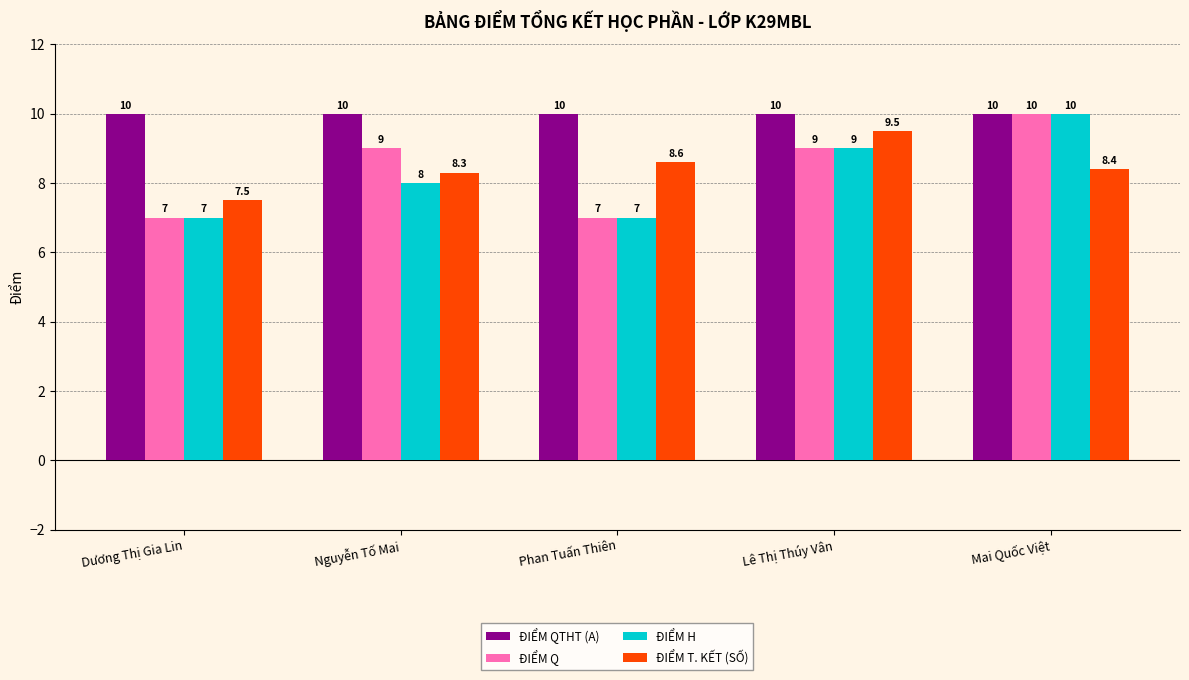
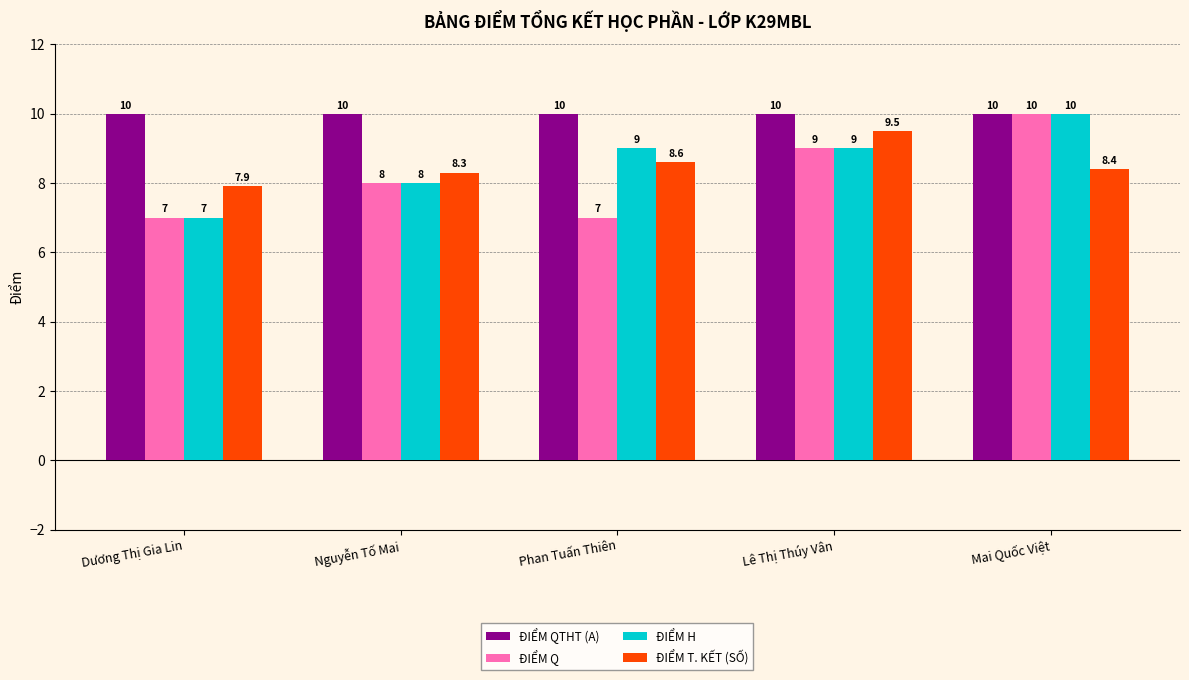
  {
    "ĐIỂM QTHT (A)": {
      "Dương Thị Gia Lin": 10,
      "Nguyễn Tố Mai": 10,
      "Phan Tuấn Thiên": 10,
      "Lê Thị Thúy Vân": 10,
      "Mai Quốc Việt": 10
    },
    "ĐIỂM Q": {
      "Dương Thị Gia Lin": 7,
-     "Nguyễn Tố Mai": 9,
+     "Nguyễn Tố Mai": 8,
      "Phan Tuấn Thiên": 7,
      "Lê Thị Thúy Vân": 9,
      "Mai Quốc Việt": 10
    },
    "ĐIỂM H": {
      "Dương Thị Gia Lin": 7,
      "Nguyễn Tố Mai": 8,
-     "Phan Tuấn Thiên": 7,
+     "Phan Tuấn Thiên": 9,
      "Lê Thị Thúy Vân": 9,
      "Mai Quốc Việt": 10
    },
    "ĐIỂM T. KẾT (SỐ)": {
-     "Dương Thị Gia Lin": 7.5,
+     "Dương Thị Gia Lin": 7.9,
      "Nguyễn Tố Mai": 8.3,
      "Phan Tuấn Thiên": 8.6,
      "Lê Thị Thúy Vân": 9.5,
      "Mai Quốc Việt": 8.4
    }
  }
